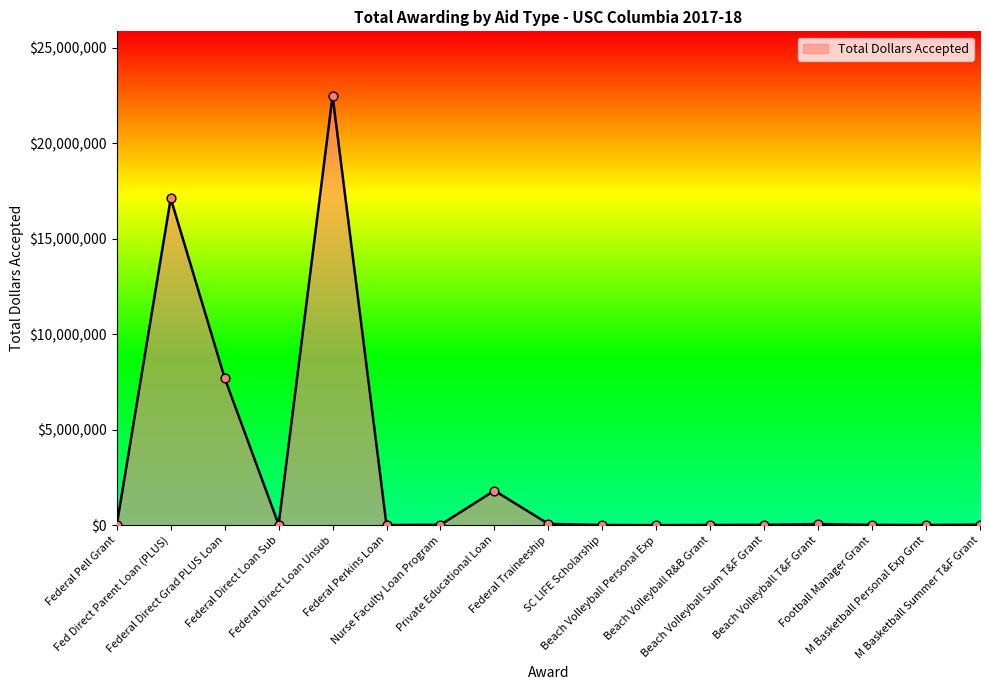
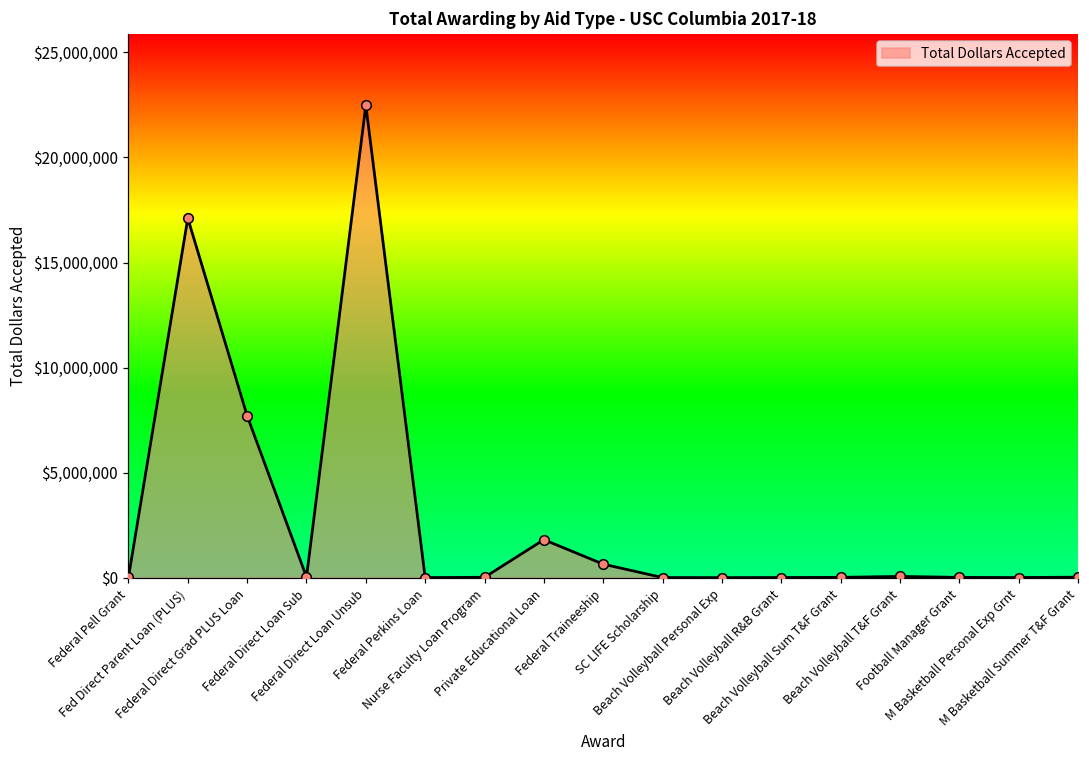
  {
    "Federal Pell Grant": "$0",
    "Fed Direct Parent Loan (PLUS)": "$17,100,000",
    "Federal Direct Grad PLUS Loan": "$7,700,000",
    "Federal Direct Loan Sub": "$0",
    "Federal Direct Loan Unsub": "$22,500,000",
    "Federal Perkins Loan": "$0",
    "Nurse Faculty Loan Program": "$0",
    "Private Educational Loan": "$1,800,000",
-   "Federal Traineeship": "$100,000",
+   "Federal Traineeship": "$600,000",
    "SC LIFE Scholarship": "$0",
    "Beach Volleyball Personal Exp": "$0",
    "Beach Volleyball R&B Grant": "$0",
    "Beach Volleyball Sum T&F Grant": "$0",
    "Beach Volleyball T&F Grant": "$100,000",
    "Football Manager Grant": "$0",
    "M Basketball Personal Exp Grnt": "$0",
    "M Basketball Summer T&F Grant": "$0"
  }
